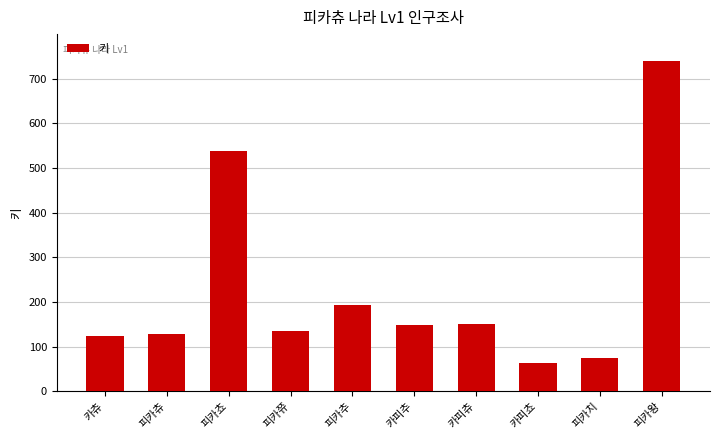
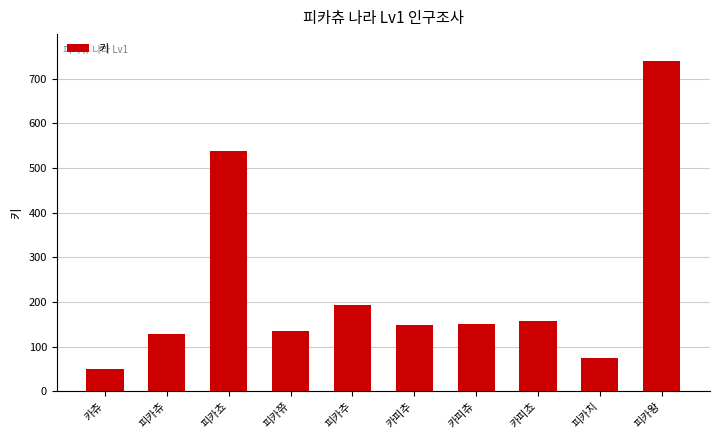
  {
-   "카츄": 120,
+   "카츄": 50,
    "피카츄": 130,
    "피카쵸": 540,
    "피카쮸": 140,
    "피카추": 190,
    "카피추": 150,
    "카피츄": 150,
-   "카피쵸": 60,
+   "카피쵸": 160,
    "피카치": 70,
    "피카왕": 740
  }
